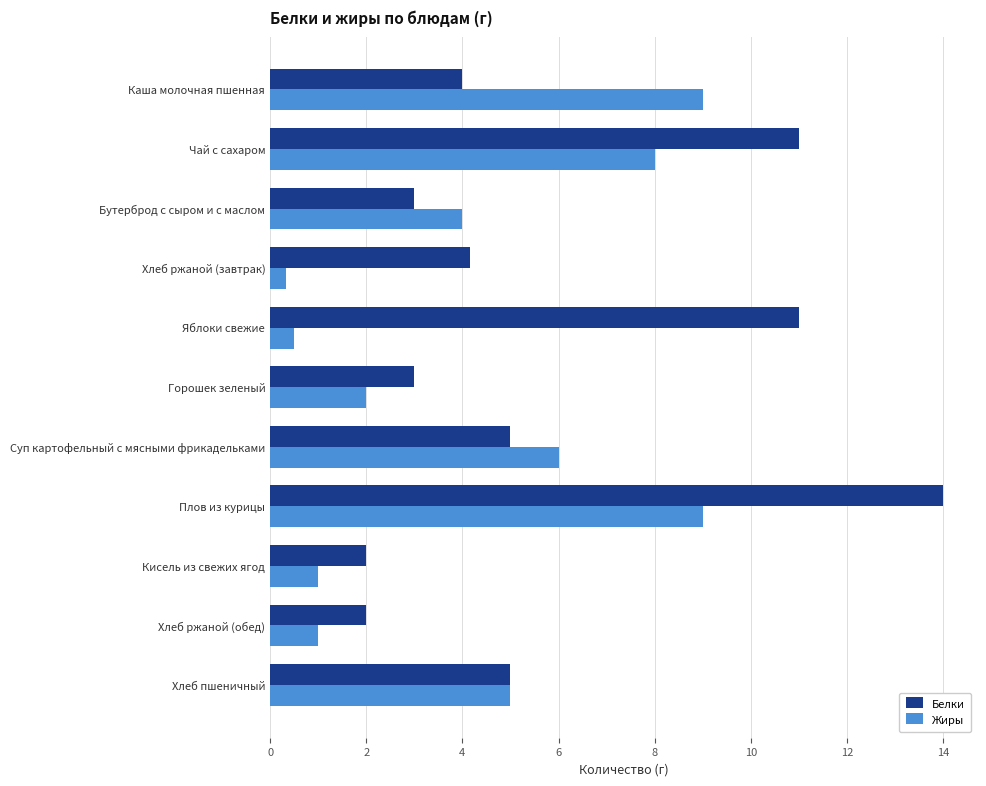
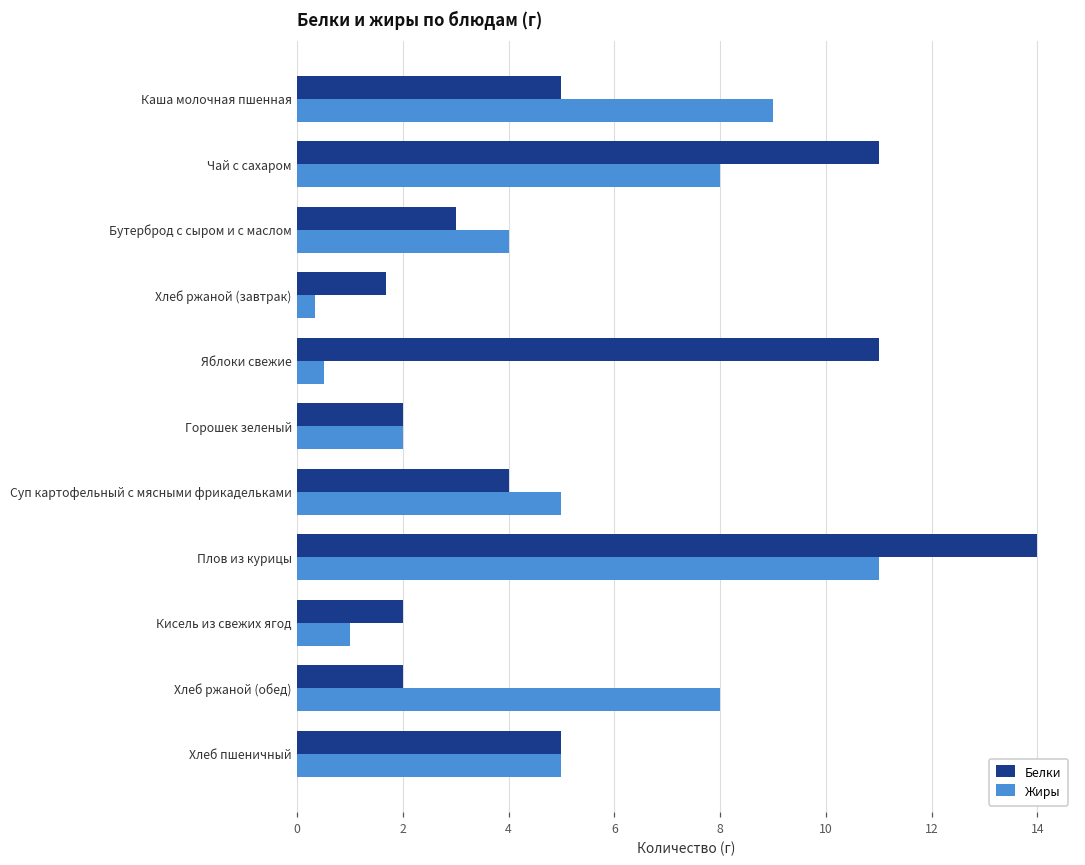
  {
    "Белки": {
-     "Каша молочная пшенная": 4,
+     "Каша молочная пшенная": 5,
      "Чай с сахаром": 11.0,
      "Бутерброд с сыром и с маслом": 3.0,
-     "Хлеб ржаной (завтрак)": 4.2,
+     "Хлеб ржаной (завтрак)": 1.7,
      "Яблоки свежие": 11.0,
-     "Горошек зеленый": 3,
-     "Суп картофельный с мясными фрикадельками": 5,
+     "Горошек зеленый": 2,
+     "Суп картофельный с мясными фрикадельками": 4,
      "Плов из курицы": 14.0,
      "Кисель из свежих ягод": 2.0,
      "Хлеб ржаной (обед)": 2.0,
      "Хлеб пшеничный": 5.0
    },
    "Жиры": {
      "Каша молочная пшенная": 9,
      "Чай с сахаром": 8,
      "Бутерброд с сыром и с маслом": 4,
      "Хлеб ржаной (завтрак)": 0.3,
      "Яблоки свежие": 0.5,
      "Горошек зеленый": 2,
-     "Суп картофельный с мясными фрикадельками": 6,
-     "Плов из курицы": 9,
+     "Суп картофельный с мясными фрикадельками": 5,
+     "Плов из курицы": 11,
      "Кисель из свежих ягод": 1,
-     "Хлеб ржаной (обед)": 1,
+     "Хлеб ржаной (обед)": 8,
      "Хлеб пшеничный": 5
    }
  }
